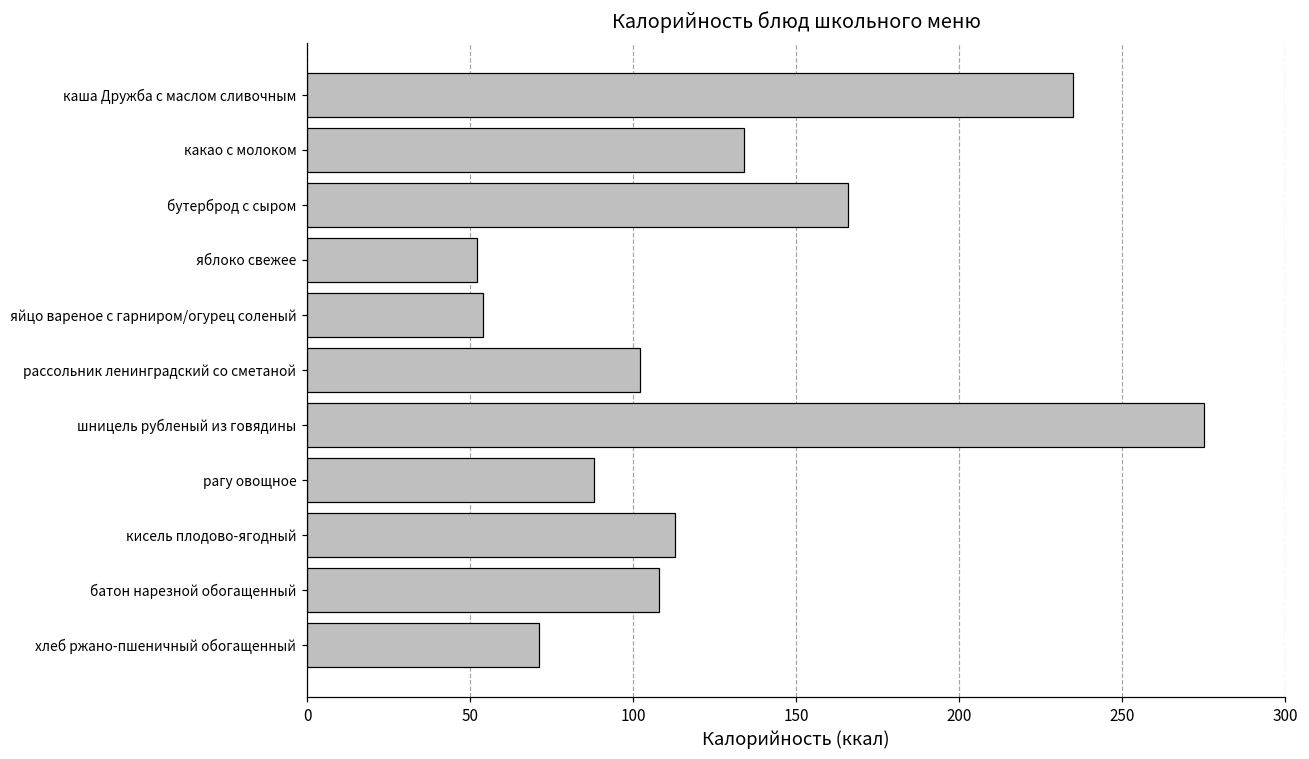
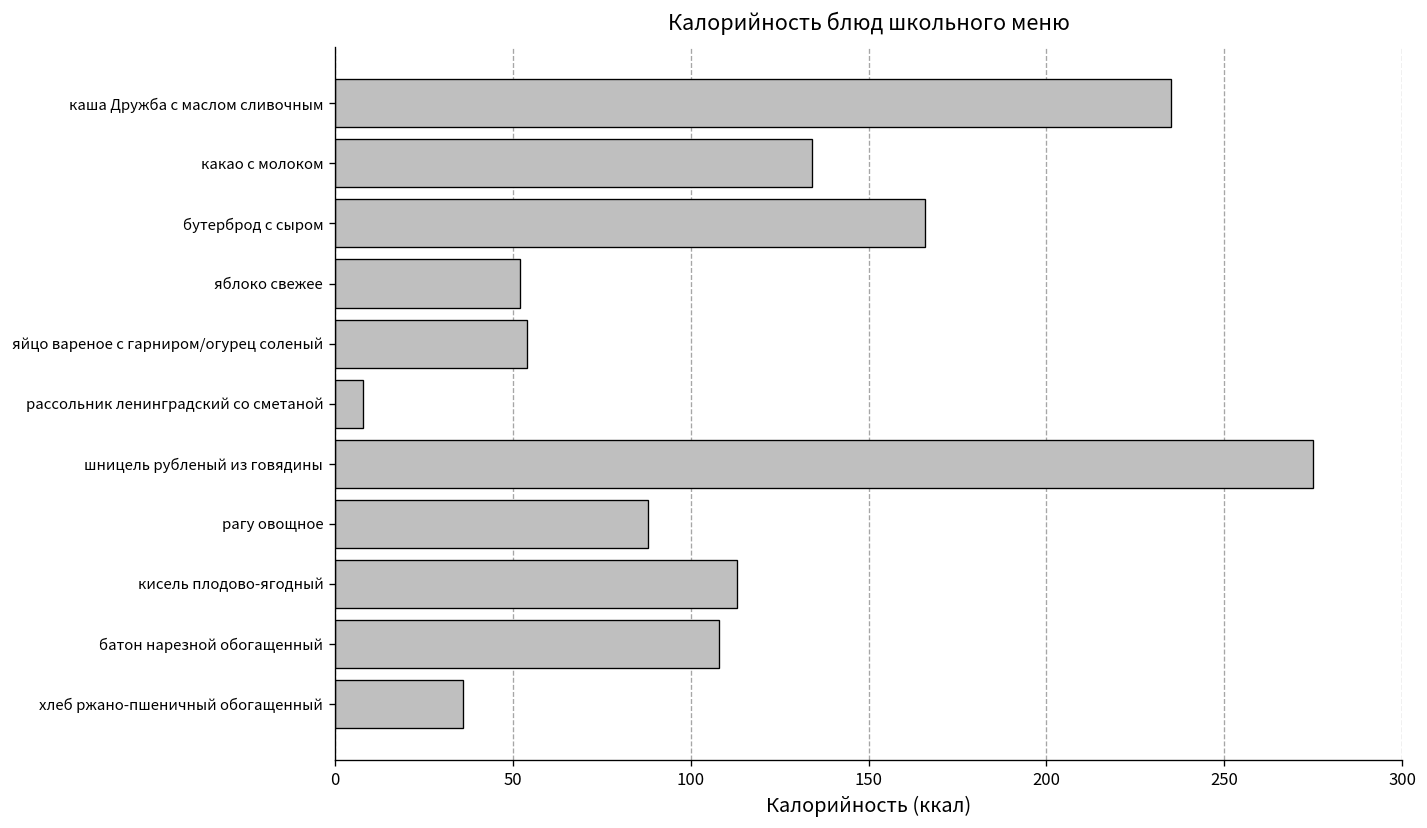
  {
    "каша Дружба с маслом сливочным": 235,
    "какао с молоком": 134,
    "бутерброд с сыром": 166,
    "яблоко свежее": 52,
    "яйцо вареное с гарниром/огурец соленый": 54,
-   "рассольник ленинградский со сметаной": 102,
+   "рассольник ленинградский со сметаной": 8,
    "шницель рубленый из говядины": 275,
    "рагу овощное": 88,
    "кисель плодово-ягодный": 113,
    "батон нарезной обогащенный": 108,
-   "хлеб ржано-пшеничный обогащенный": 71
+   "хлеб ржано-пшеничный обогащенный": 36
  }
